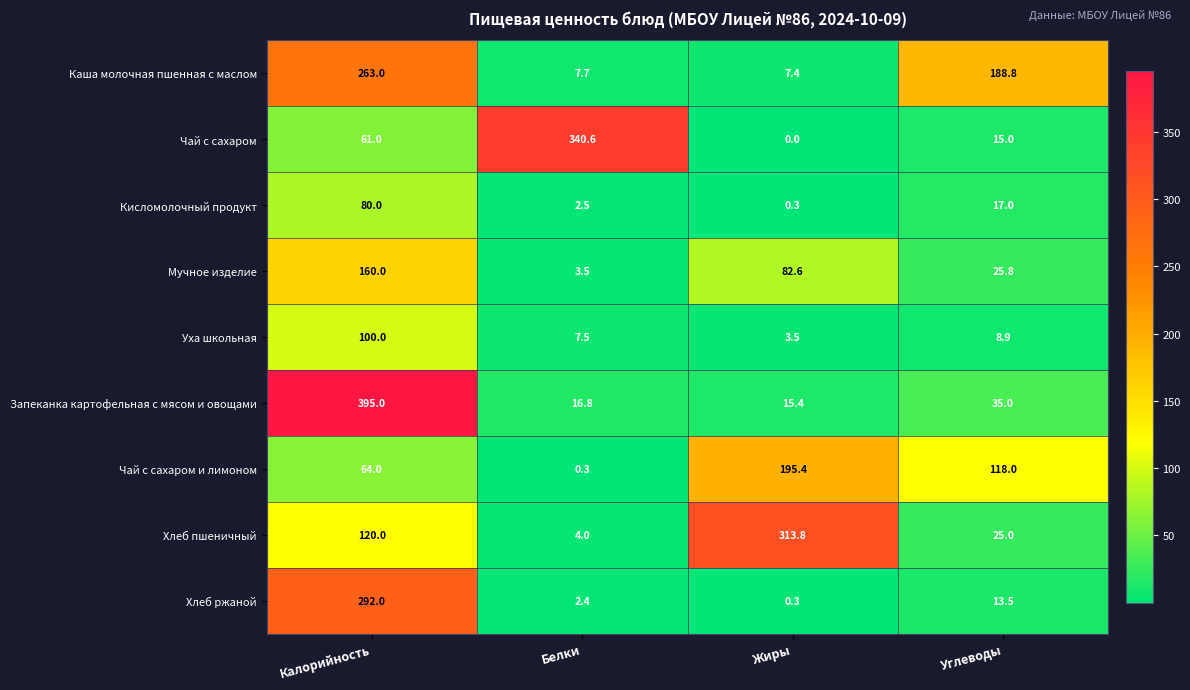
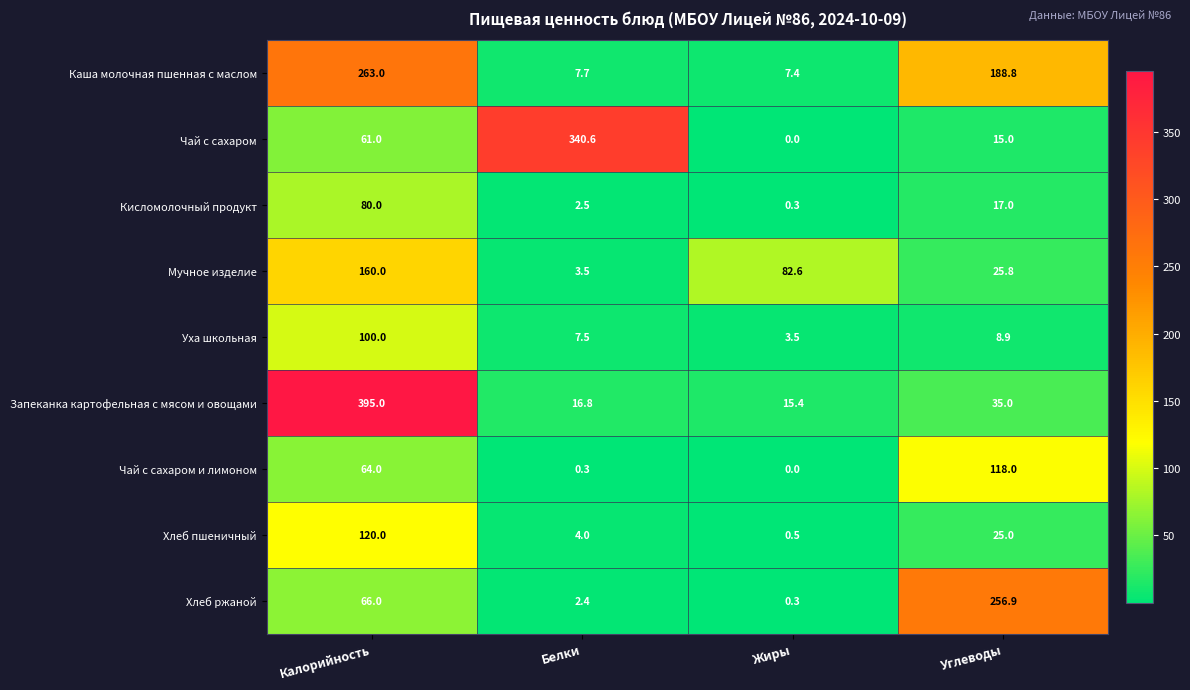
  {
    "Каша молочная пшенная с маслом": {
      "Калорийность": 263.0,
      "Белки": 7.7,
      "Жиры": 7.4,
      "Углеводы": 188.8
    },
    "Чай с сахаром": {
      "Калорийность": 61.0,
      "Белки": 340.6,
      "Жиры": 0.0,
      "Углеводы": 15.0
    },
    "Кисломолочный продукт": {
      "Калорийность": 80.0,
      "Белки": 2.5,
      "Жиры": 0.3,
      "Углеводы": 17.0
    },
    "Мучное изделие": {
      "Калорийность": 160.0,
      "Белки": 3.5,
      "Жиры": 82.6,
      "Углеводы": 25.8
    },
    "Уха школьная": {
      "Калорийность": 100.0,
      "Белки": 7.5,
      "Жиры": 3.5,
      "Углеводы": 8.9
    },
    "Запеканка картофельная с мясом и овощами": {
      "Калорийность": 395.0,
      "Белки": 16.8,
      "Жиры": 15.4,
      "Углеводы": 35.0
    },
    "Чай с сахаром и лимоном": {
      "Калорийность": 64.0,
      "Белки": 0.3,
-     "Жиры": 195.4,
+     "Жиры": 0.0,
      "Углеводы": 118.0
    },
    "Хлеб пшеничный": {
      "Калорийность": 120.0,
      "Белки": 4.0,
-     "Жиры": 313.8,
+     "Жиры": 0.5,
      "Углеводы": 25.0
    },
    "Хлеб ржаной": {
-     "Калорийность": 292.0,
+     "Калорийность": 66.0,
      "Белки": 2.4,
      "Жиры": 0.3,
-     "Углеводы": 13.5
+     "Углеводы": 256.9
    }
  }
